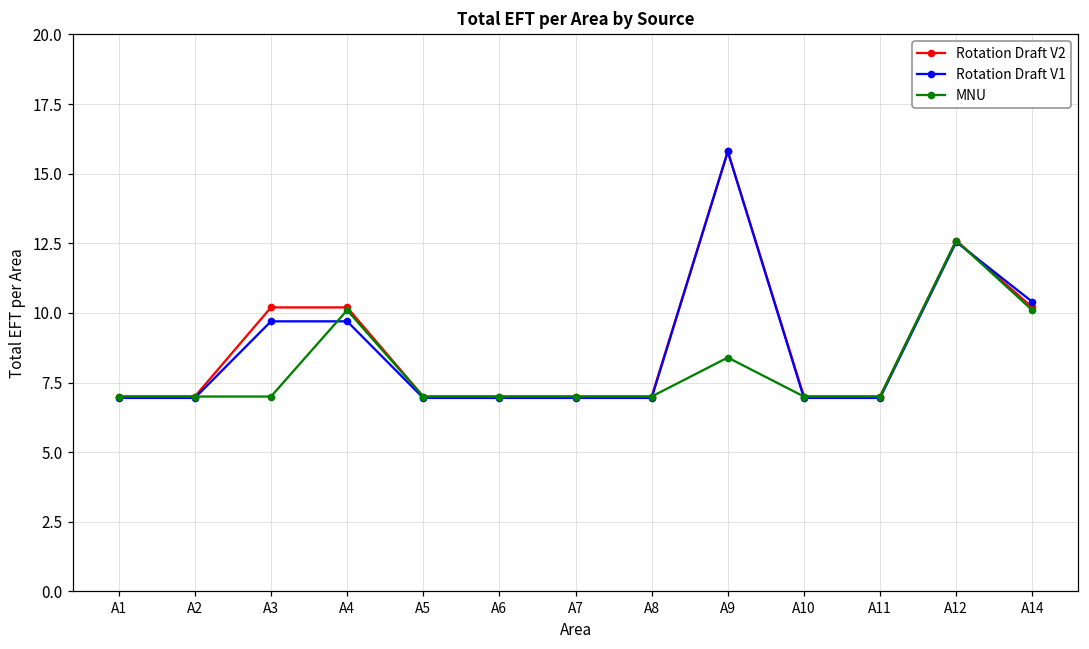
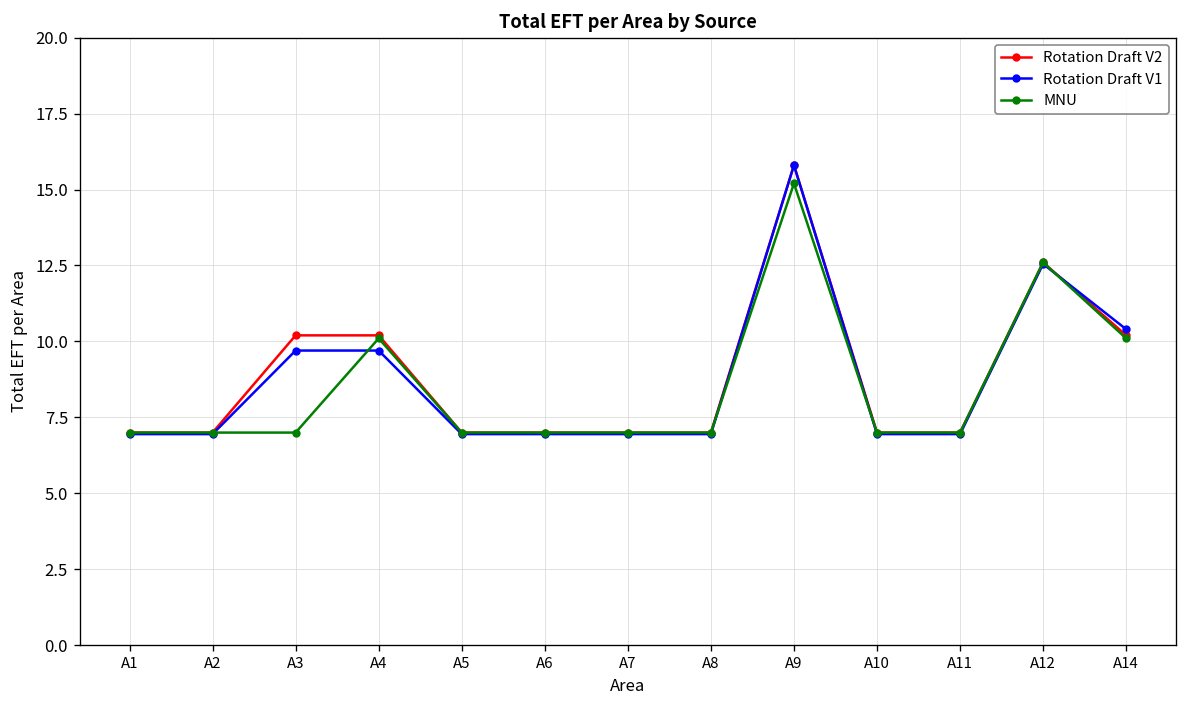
  {
    "Rotation Draft V2": {
      "A3": 10.2
    },
    "Rotation Draft V1": {
      "A3": 9.7,
      "A4": 9.7,
      "A14": 10.4
    },
    "MNU": {
      "A3": 7.0,
-     "A9": 8.4
+     "A9": 15.2
    }
  }
